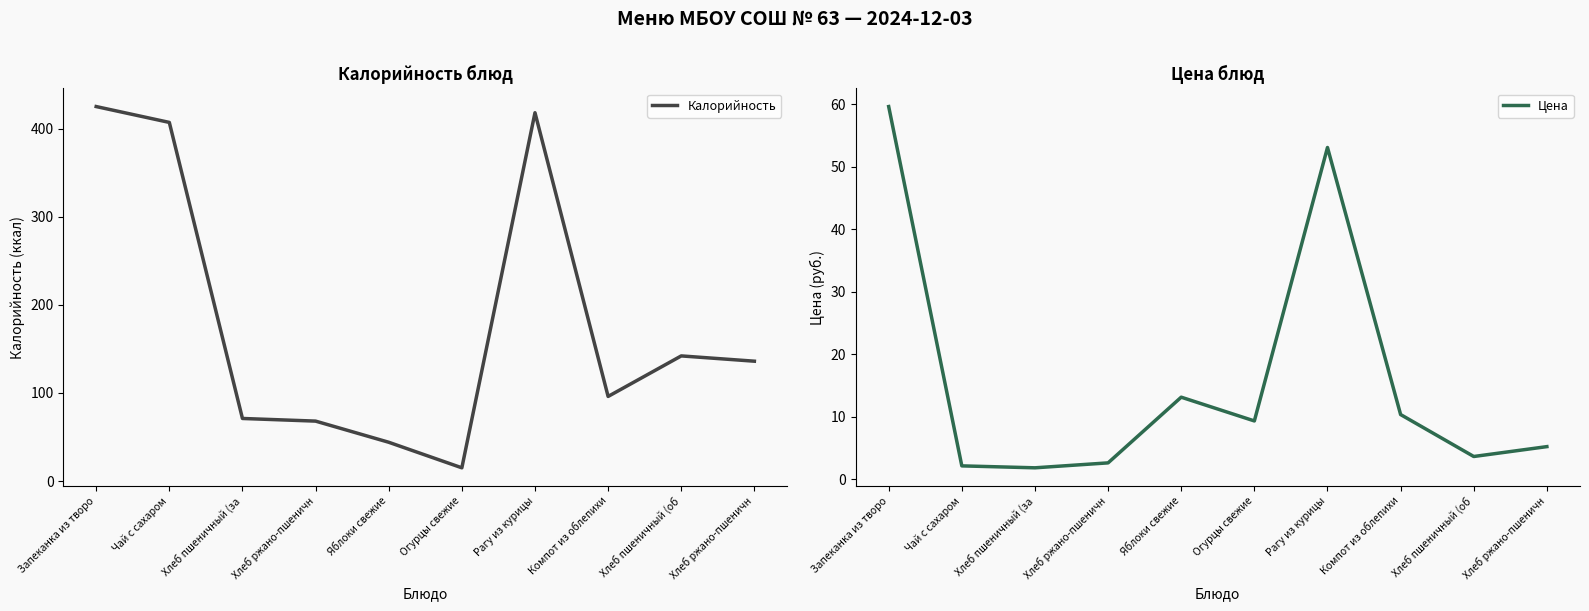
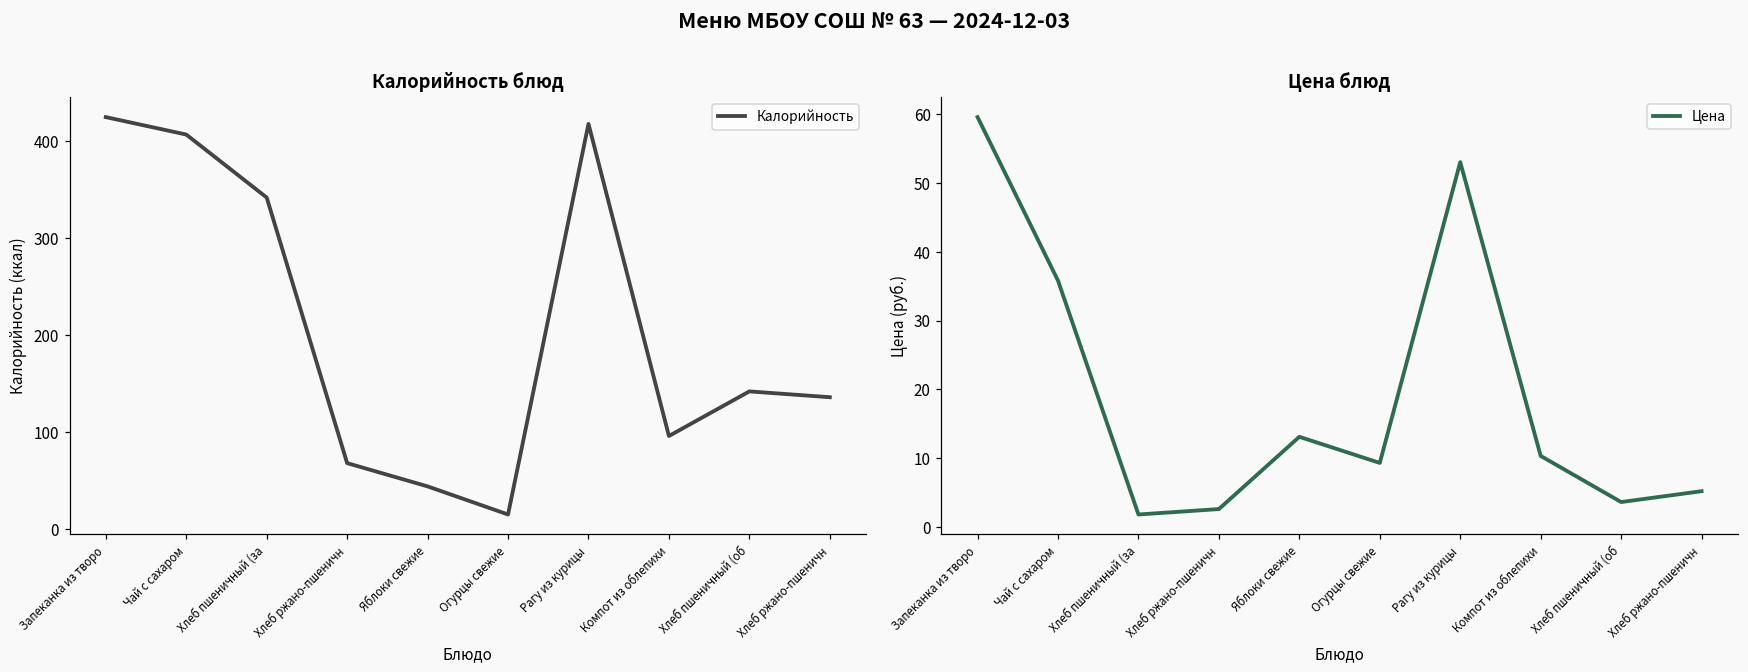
  {
    "Калорийность блюд": {
      "Запеканка из творо": 430,
      "Чай с сахаром": 410,
-     "Хлеб пшеничный (за": 70,
+     "Хлеб пшеничный (за": 340,
      "Яблоки свежие": 40,
      "Огурцы свежие": 20,
      "Рагу из курицы": 420,
      "Компот из облепихи": 100,
      "Хлеб пшеничный (об": 140
    },
    "Цена блюд": {
      "Запеканка из творо": 60,
-     "Чай с сахаром": 2,
+     "Чай с сахаром": 36,
      "Хлеб пшеничный (за": 2,
      "Яблоки свежие": 13,
      "Огурцы свежие": 9,
      "Рагу из курицы": 53,
      "Компот из облепихи": 10,
      "Хлеб пшеничный (об": 4
    }
  }
